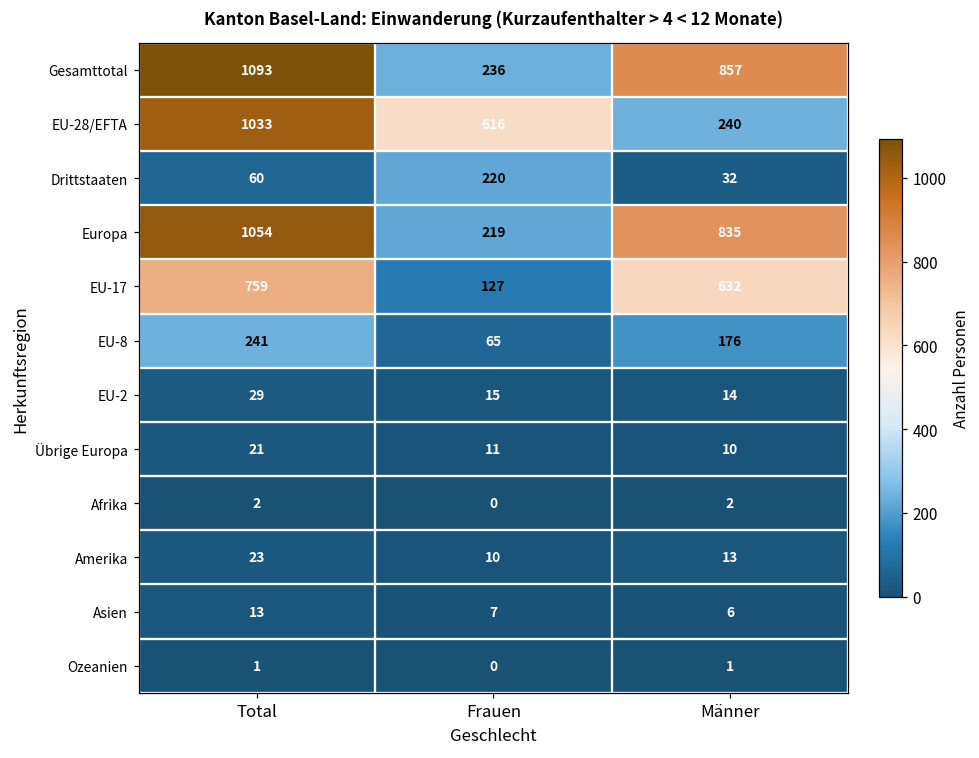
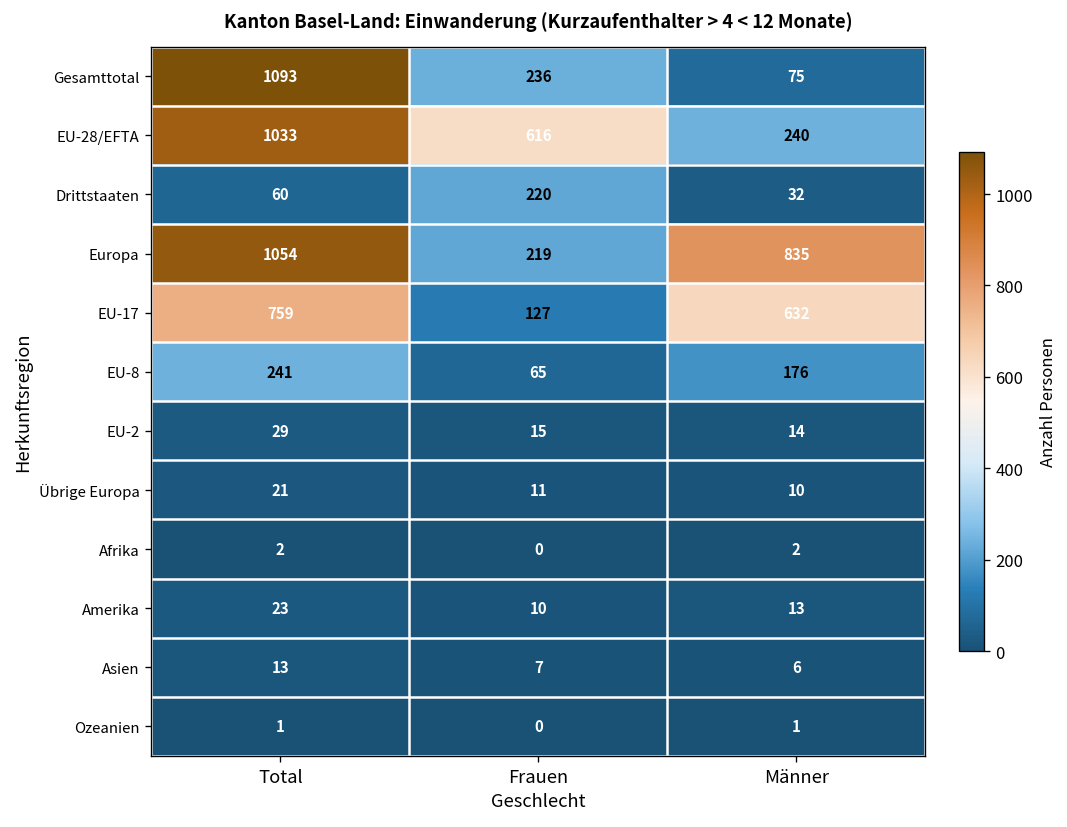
  {
    "Gesamttotal": {
      "Total": 1093,
      "Frauen": 236,
-     "Männer": 857
+     "Männer": 75
    },
    "EU-28/EFTA": {
      "Total": 1033,
      "Frauen": 616,
      "Männer": 240
    },
    "Drittstaaten": {
      "Total": 60,
      "Frauen": 220,
      "Männer": 32
    },
    "Europa": {
      "Total": 1054,
      "Frauen": 219,
      "Männer": 835
    },
    "EU-17": {
      "Total": 759,
      "Frauen": 127,
      "Männer": 632
    },
    "EU-8": {
      "Total": 241,
      "Frauen": 65,
      "Männer": 176
    },
    "EU-2": {
      "Total": 29,
      "Frauen": 15,
      "Männer": 14
    },
    "Übrige Europa": {
      "Total": 21,
      "Frauen": 11,
      "Männer": 10
    },
    "Afrika": {
      "Total": 2,
      "Frauen": 0,
      "Männer": 2
    },
    "Amerika": {
      "Total": 23,
      "Frauen": 10,
      "Männer": 13
    },
    "Asien": {
      "Total": 13,
      "Frauen": 7,
      "Männer": 6
    },
    "Ozeanien": {
      "Total": 1,
      "Frauen": 0,
      "Männer": 1
    }
  }
